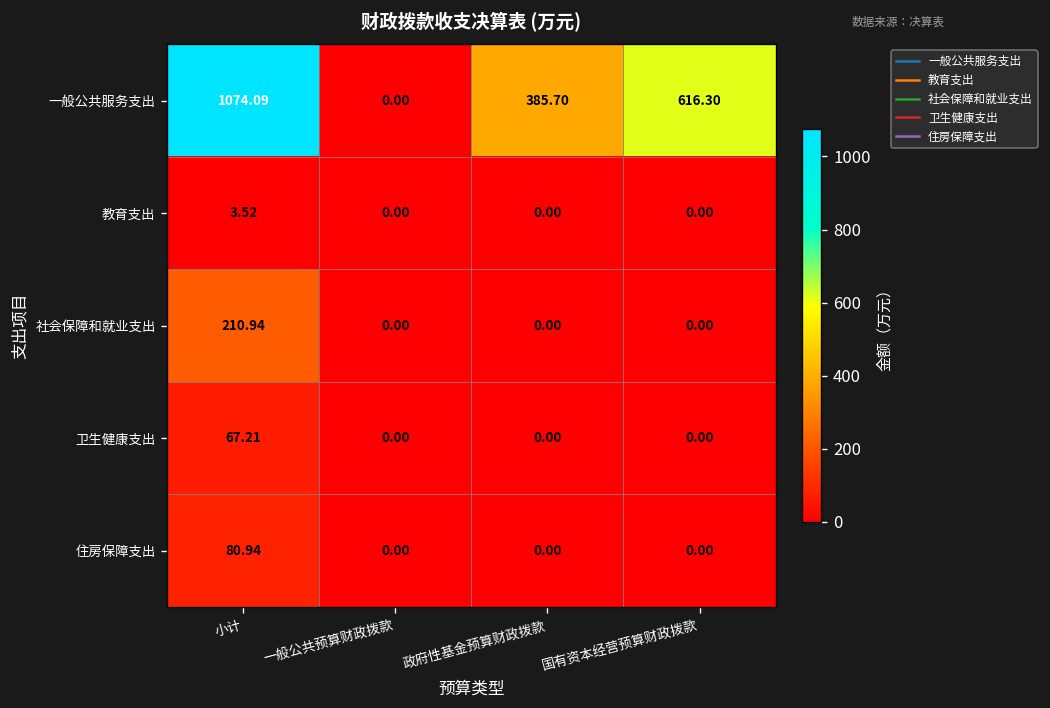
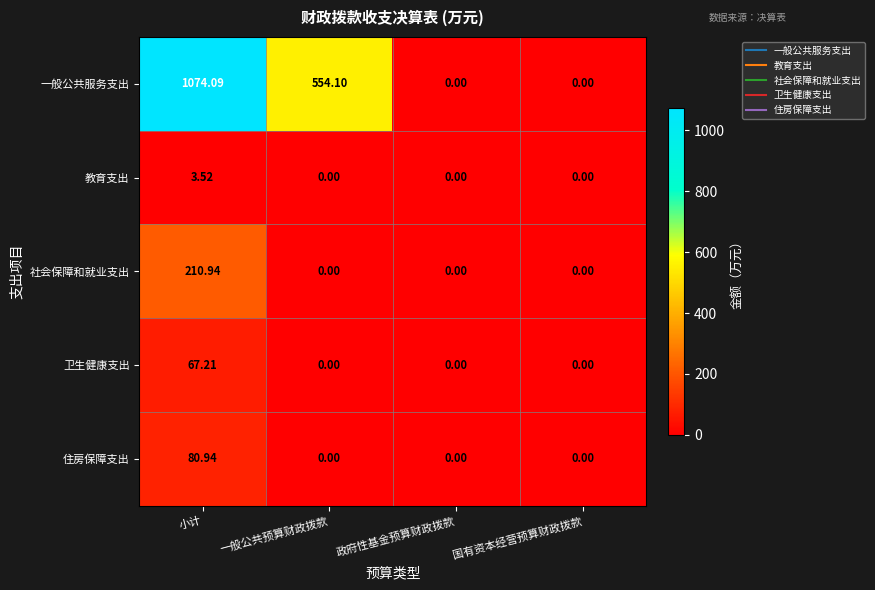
  {
    "一般公共服务支出": {
      "小计": 1074.09,
-     "一般公共预算财政拨款": 0.00,
-     "政府性基金预算财政拨款": 385.70,
-     "国有资本经营预算财政拨款": 616.30
+     "一般公共预算财政拨款": 554.10,
+     "政府性基金预算财政拨款": 0.00,
+     "国有资本经营预算财政拨款": 0.00
    },
    "教育支出": {
      "小计": 3.52,
      "一般公共预算财政拨款": 0.00,
      "政府性基金预算财政拨款": 0.00,
      "国有资本经营预算财政拨款": 0.00
    },
    "社会保障和就业支出": {
      "小计": 210.94,
      "一般公共预算财政拨款": 0.00,
      "政府性基金预算财政拨款": 0.00,
      "国有资本经营预算财政拨款": 0.00
    },
    "卫生健康支出": {
      "小计": 67.21,
      "一般公共预算财政拨款": 0.00,
      "政府性基金预算财政拨款": 0.00,
      "国有资本经营预算财政拨款": 0.00
    },
    "住房保障支出": {
      "小计": 80.94,
      "一般公共预算财政拨款": 0.00,
      "政府性基金预算财政拨款": 0.00,
      "国有资本经营预算财政拨款": 0.00
    }
  }
